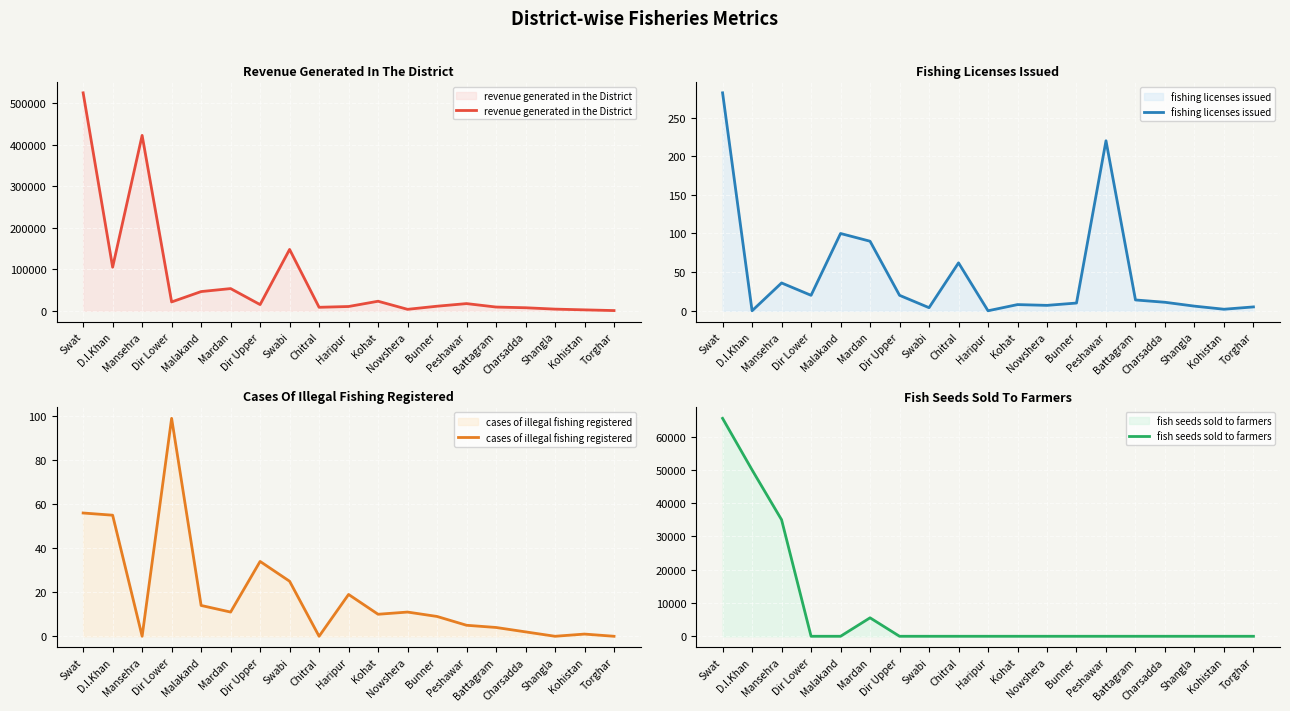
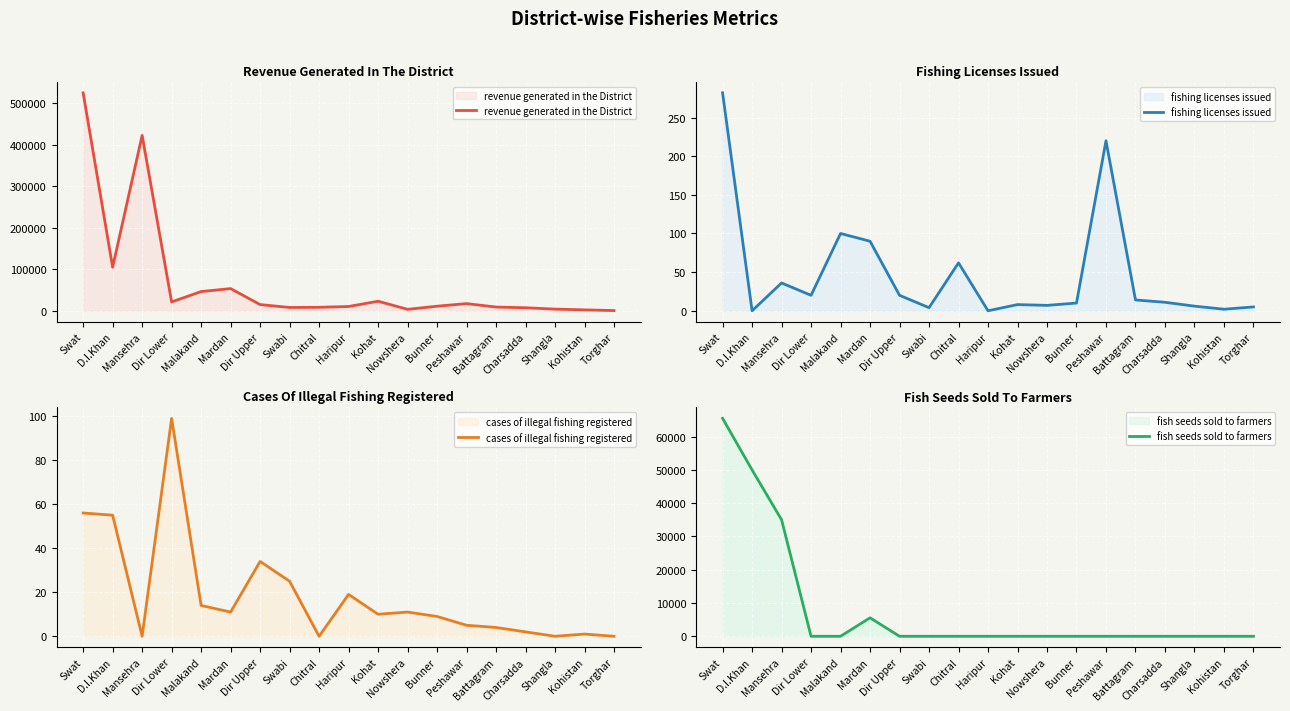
  {
    "Revenue Generated In The District": {
      "Swat": 530000,
      "D.I.Khan": 110000,
      "Mansehra": 420000,
      "Dir Lower": 20000,
      "Malakand": 50000,
      "Mardan": 50000,
      "Dir Upper": 10000,
-     "Swabi": 150000,
+     "Swabi": 10000,
      "Chitral": 10000,
      "Haripur": 10000,
      "Kohat": 20000,
      "Nowshera": 0,
      "Bunner": 10000,
      "Peshawar": 20000,
      "Battagram": 10000,
      "Charsadda": 10000,
      "Shangla": 0,
      "Kohistan": 0,
      "Torghar": 0
    },
    "Fishing Licenses Issued": {
      "Swat": 280,
      "D.I.Khan": 0,
      "Mansehra": 40,
      "Dir Lower": 20,
      "Malakand": 100,
      "Mardan": 90,
      "Dir Upper": 20,
      "Swabi": 0,
      "Chitral": 60,
      "Haripur": 0,
      "Kohat": 10,
      "Nowshera": 10,
      "Bunner": 10,
      "Peshawar": 220,
      "Battagram": 10,
      "Charsadda": 10,
      "Shangla": 10,
      "Kohistan": 0,
      "Torghar": 10
    },
    "Cases Of Illegal Fishing Registered": {
      "Swat": 56,
      "D.I.Khan": 55,
      "Mansehra": 0,
      "Dir Lower": 99,
      "Malakand": 14,
      "Mardan": 11,
      "Dir Upper": 34,
      "Swabi": 25,
      "Chitral": 0,
      "Haripur": 19,
      "Kohat": 10,
      "Nowshera": 11,
      "Bunner": 9,
      "Peshawar": 5,
      "Battagram": 4,
      "Charsadda": 2,
      "Shangla": 0,
      "Kohistan": 1,
      "Torghar": 0
    },
    "Fish Seeds Sold To Farmers": {
      "Swat": 66000,
      "D.I.Khan": 50000,
      "Mansehra": 35000,
      "Dir Lower": 0,
      "Malakand": 0,
      "Mardan": 6000,
      "Dir Upper": 0,
      "Swabi": 0,
      "Chitral": 0,
      "Haripur": 0,
      "Kohat": 0,
      "Nowshera": 0,
      "Bunner": 0,
      "Peshawar": 0,
      "Battagram": 0,
      "Charsadda": 0,
      "Shangla": 0,
      "Kohistan": 0,
      "Torghar": 0
    }
  }
